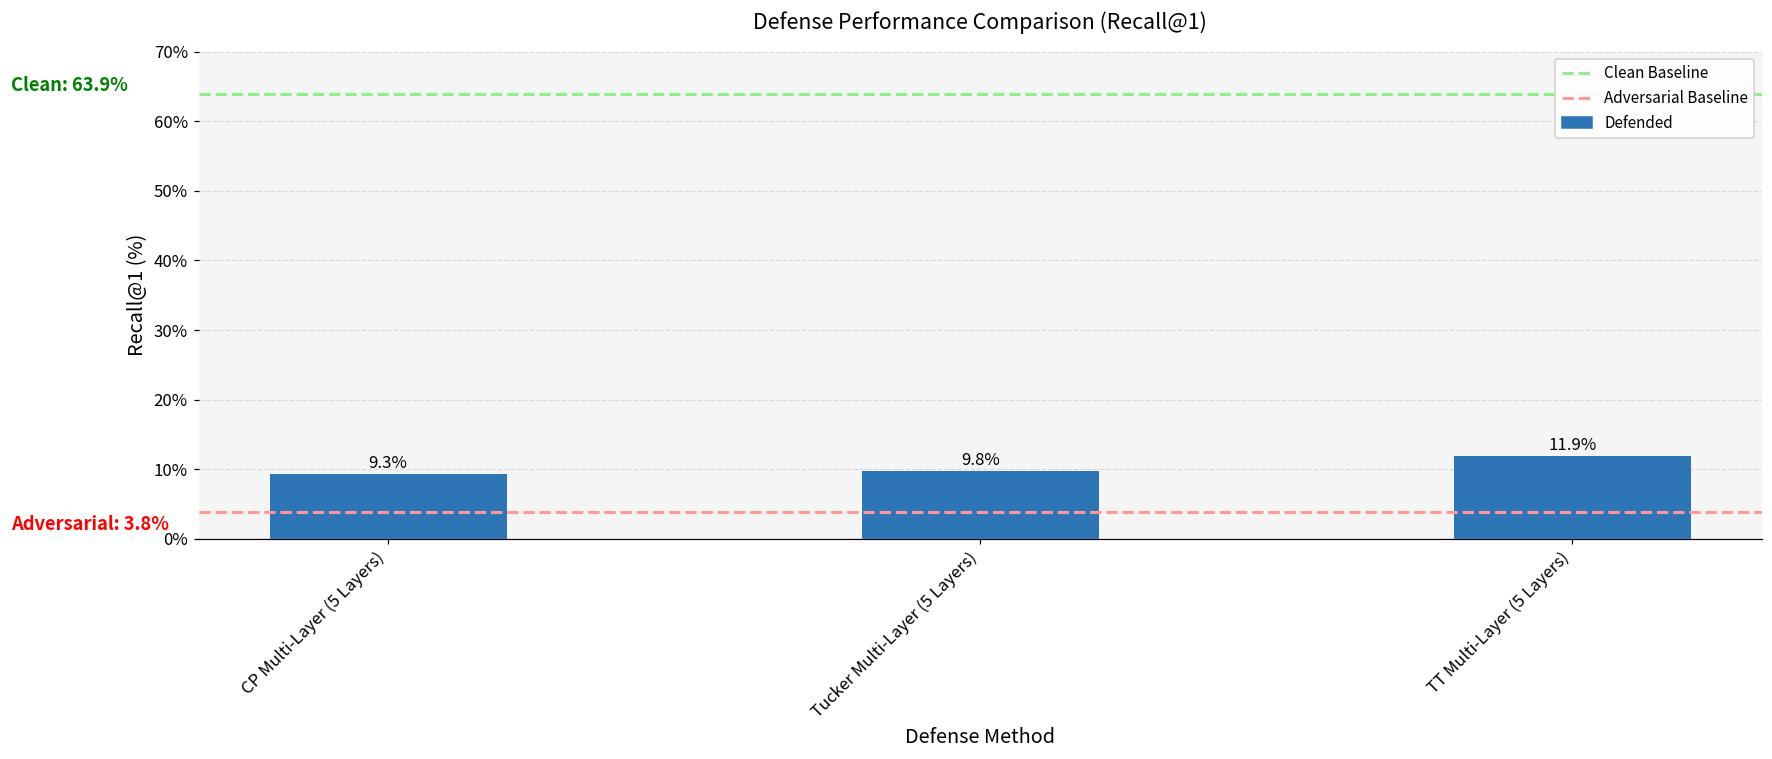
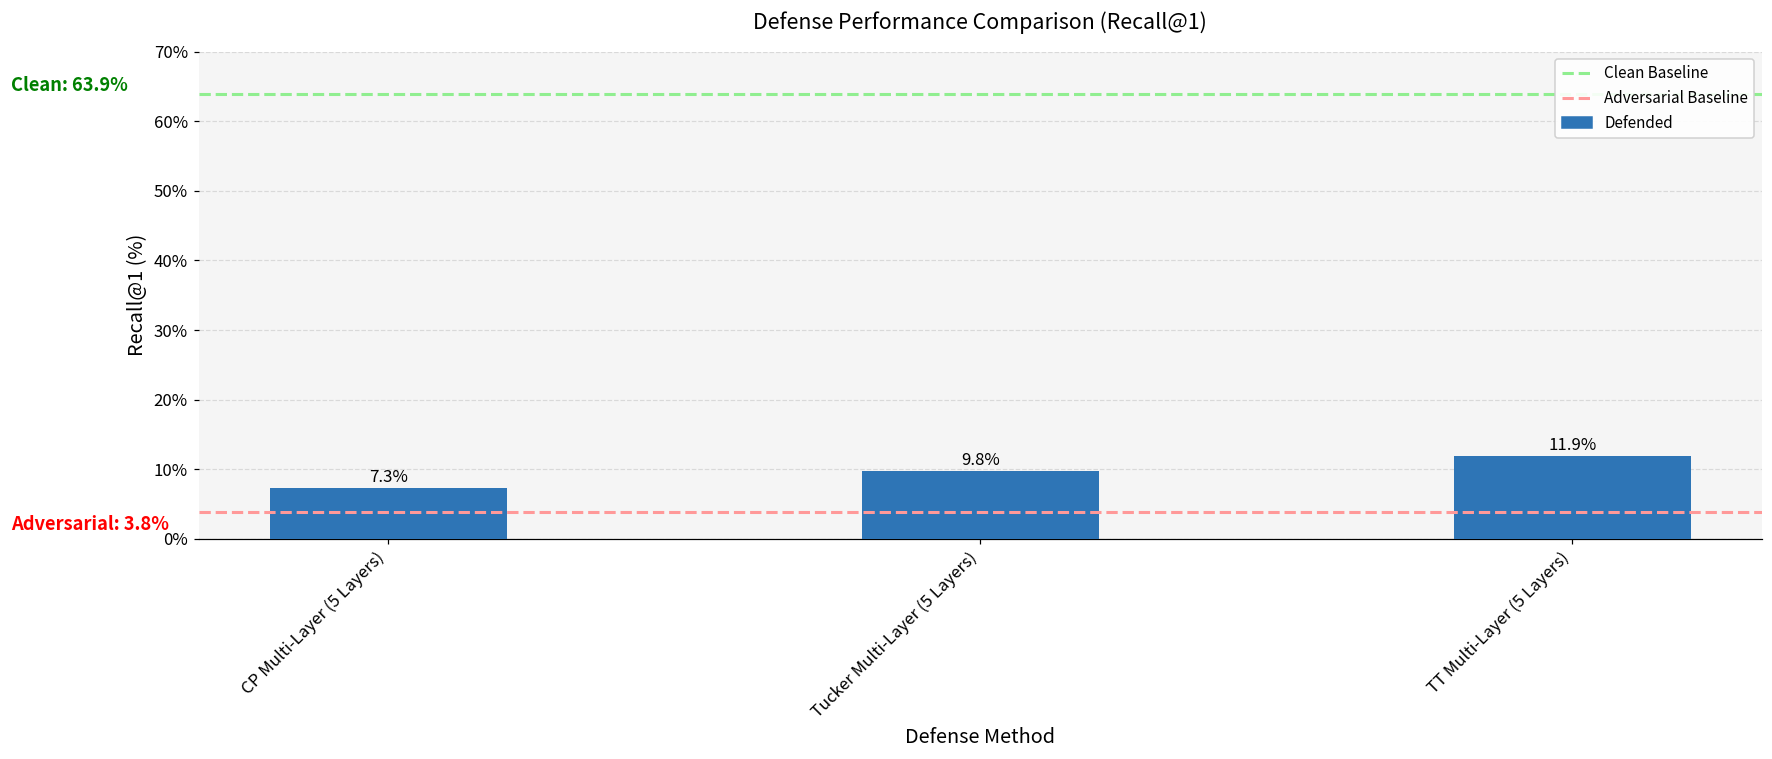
  {
-   "CP Multi-Layer (5 Layers)": "9.3%",
+   "CP Multi-Layer (5 Layers)": "7.3%",
    "Tucker Multi-Layer (5 Layers)": "9.8%",
    "TT Multi-Layer (5 Layers)": "11.9%"
  }
